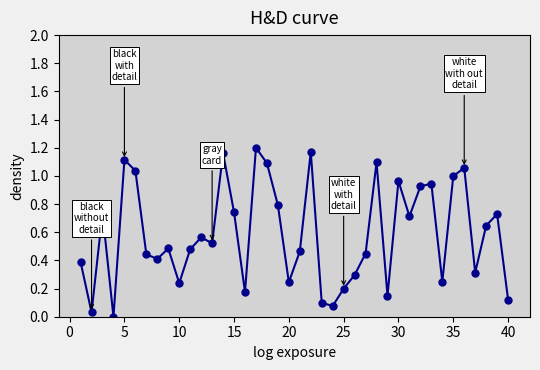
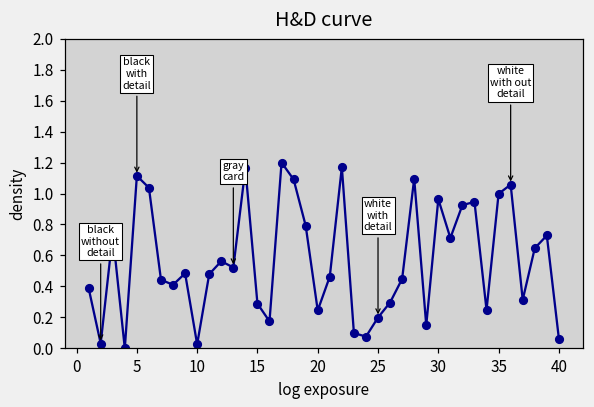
  {
    "5": 1.11,
-   "10": 0.24,
-   "15": 0.74,
+   "10": 0.03,
+   "15": 0.29,
    "20": 0.25,
    "25": 0.20,
    "30": 0.96,
    "35": 1.00,
-   "40": 0.12
+   "40": 0.06
  }
